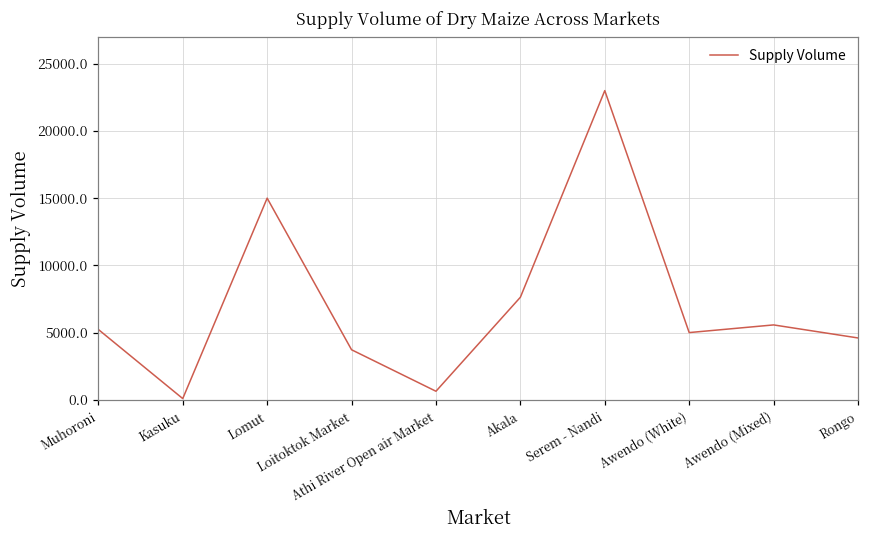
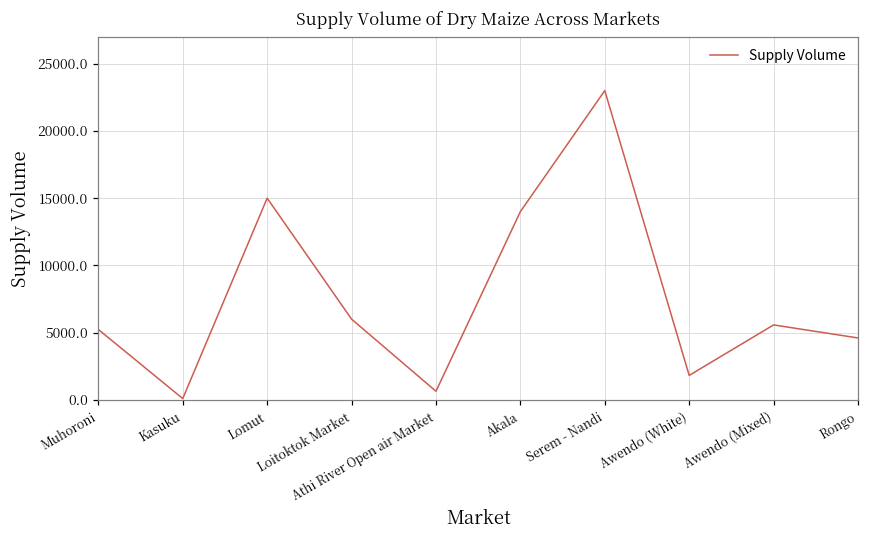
  {
    "Muhoroni": 5200,
    "Kasuku": 100,
    "Lomut": 15000,
-   "Loitoktok Market": 3700,
+   "Loitoktok Market": 6000,
    "Athi River Open air Market": 600,
-   "Akala": 7600,
+   "Akala": 14000,
    "Serem - Nandi": 23000,
-   "Awendo (White)": 5000,
+   "Awendo (White)": 1800,
    "Awendo (Mixed)": 5600,
    "Rongo": 4600
  }
